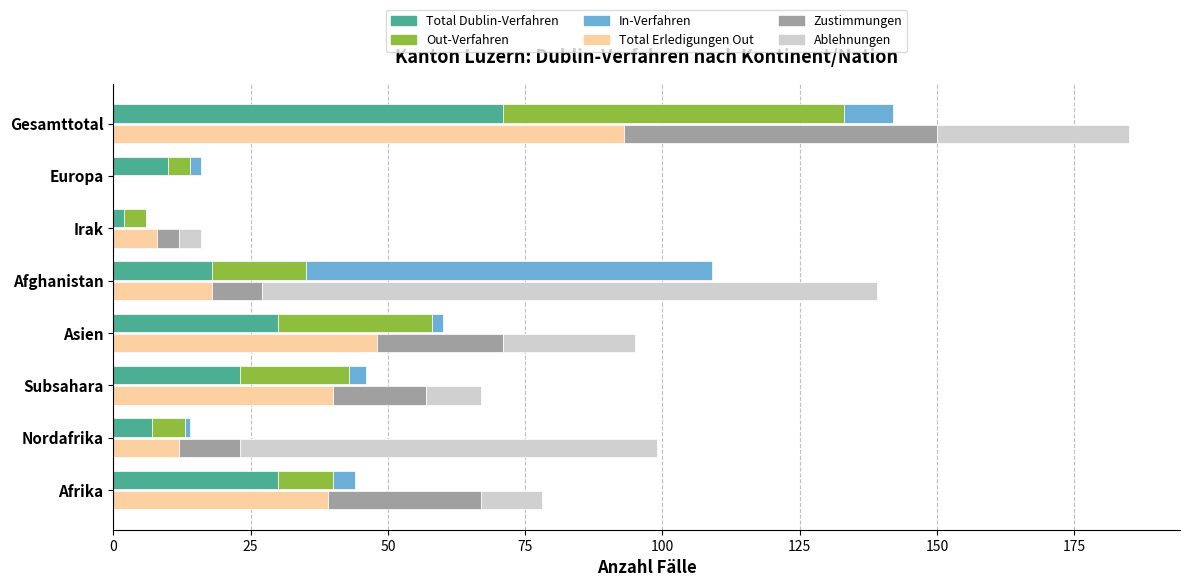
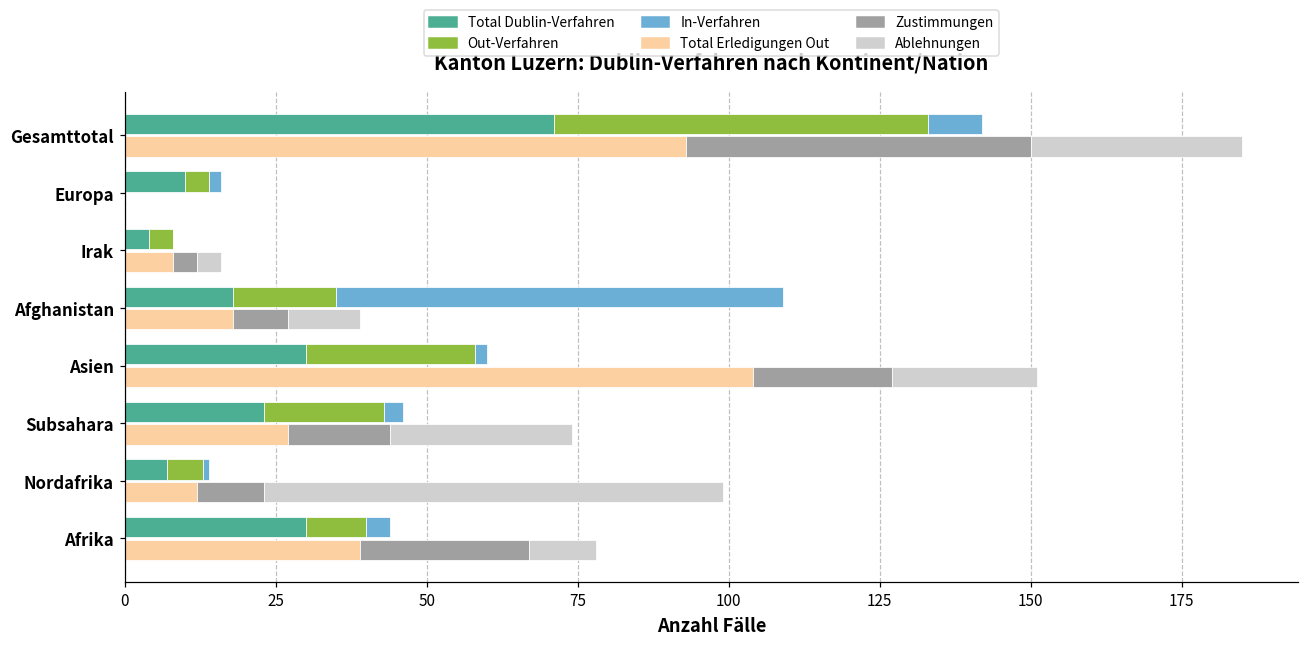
  {
    "Total Dublin-Verfahren": {
      "Gesamttotal": 71,
      "Europa": 10,
-     "Irak": 2,
+     "Irak": 4,
      "Afghanistan": 18,
      "Asien": 30,
      "Subsahara": 23,
      "Nordafrika": 7,
      "Afrika": 30
    },
    "Out-Verfahren": {
      "Gesamttotal": 62,
      "Europa": 4,
      "Irak": 4,
      "Afghanistan": 17,
      "Asien": 28,
      "Subsahara": 20,
      "Nordafrika": 6,
      "Afrika": 10
    },
    "In-Verfahren": {
      "Gesamttotal": 9,
      "Europa": 2,
      "Irak": 0,
      "Afghanistan": 74,
      "Asien": 2,
      "Subsahara": 3,
      "Nordafrika": 1,
      "Afrika": 4
    },
    "Total Erledigungen Out": {
      "Gesamttotal": 93,
      "Europa": 0,
      "Irak": 8,
      "Afghanistan": 18,
-     "Asien": 48,
-     "Subsahara": 40,
+     "Asien": 104,
+     "Subsahara": 27,
      "Nordafrika": 12,
      "Afrika": 39
    },
    "Zustimmungen": {
      "Gesamttotal": 57,
      "Europa": 0,
      "Irak": 4,
      "Afghanistan": 9,
      "Asien": 23,
      "Subsahara": 17,
      "Nordafrika": 11,
      "Afrika": 28
    },
    "Ablehnungen": {
      "Gesamttotal": 35,
      "Europa": 0,
      "Irak": 4,
-     "Afghanistan": 112,
+     "Afghanistan": 12,
      "Asien": 24,
-     "Subsahara": 10,
+     "Subsahara": 30,
      "Nordafrika": 76,
      "Afrika": 11
    }
  }
